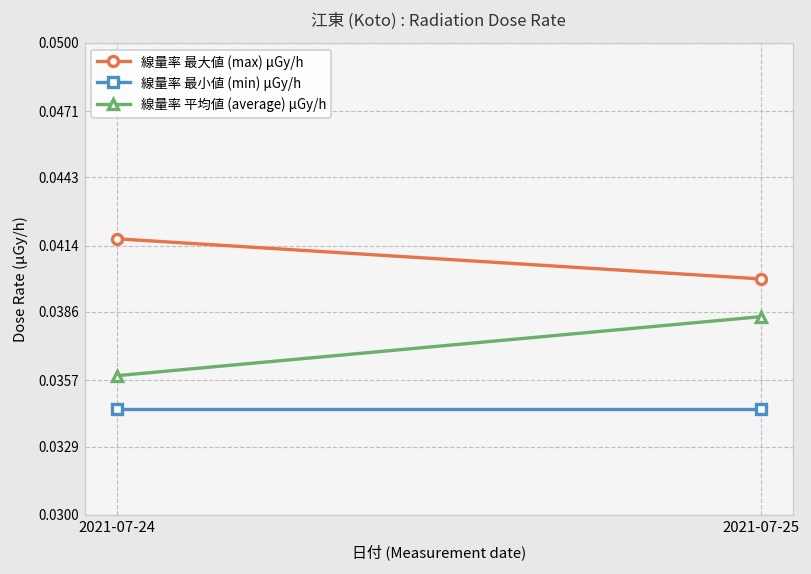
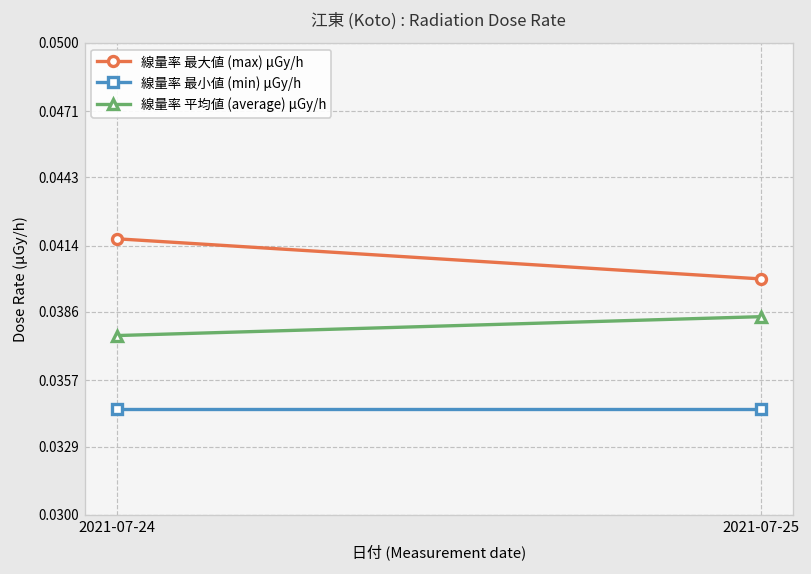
  {
    "線量率 最大値 (max) μGy/h": {
      "2021-07-24": 0.0417,
      "2021-07-25": 0.0400
    },
    "線量率 最小値 (min) μGy/h": {
      "2021-07-24": 0.0345,
      "2021-07-25": 0.0345
    },
    "線量率 平均値 (average) μGy/h": {
-     "2021-07-24": 0.0359,
+     "2021-07-24": 0.0376,
      "2021-07-25": 0.0384
    }
  }
